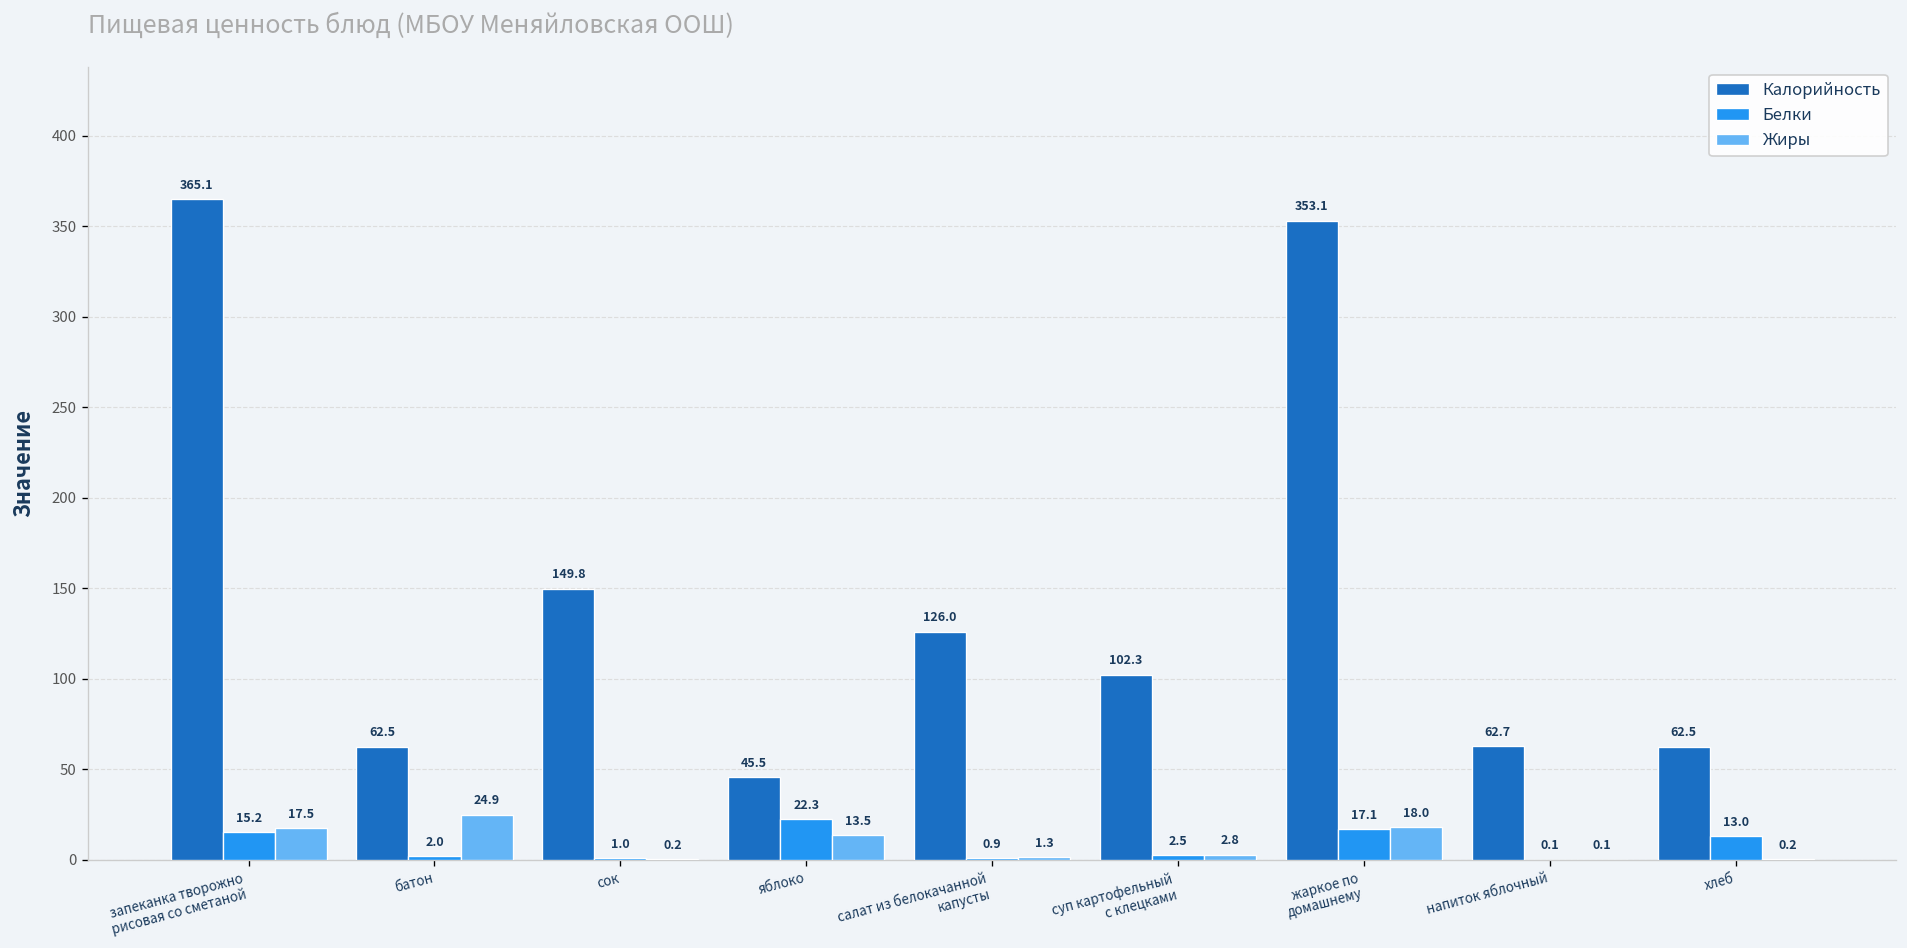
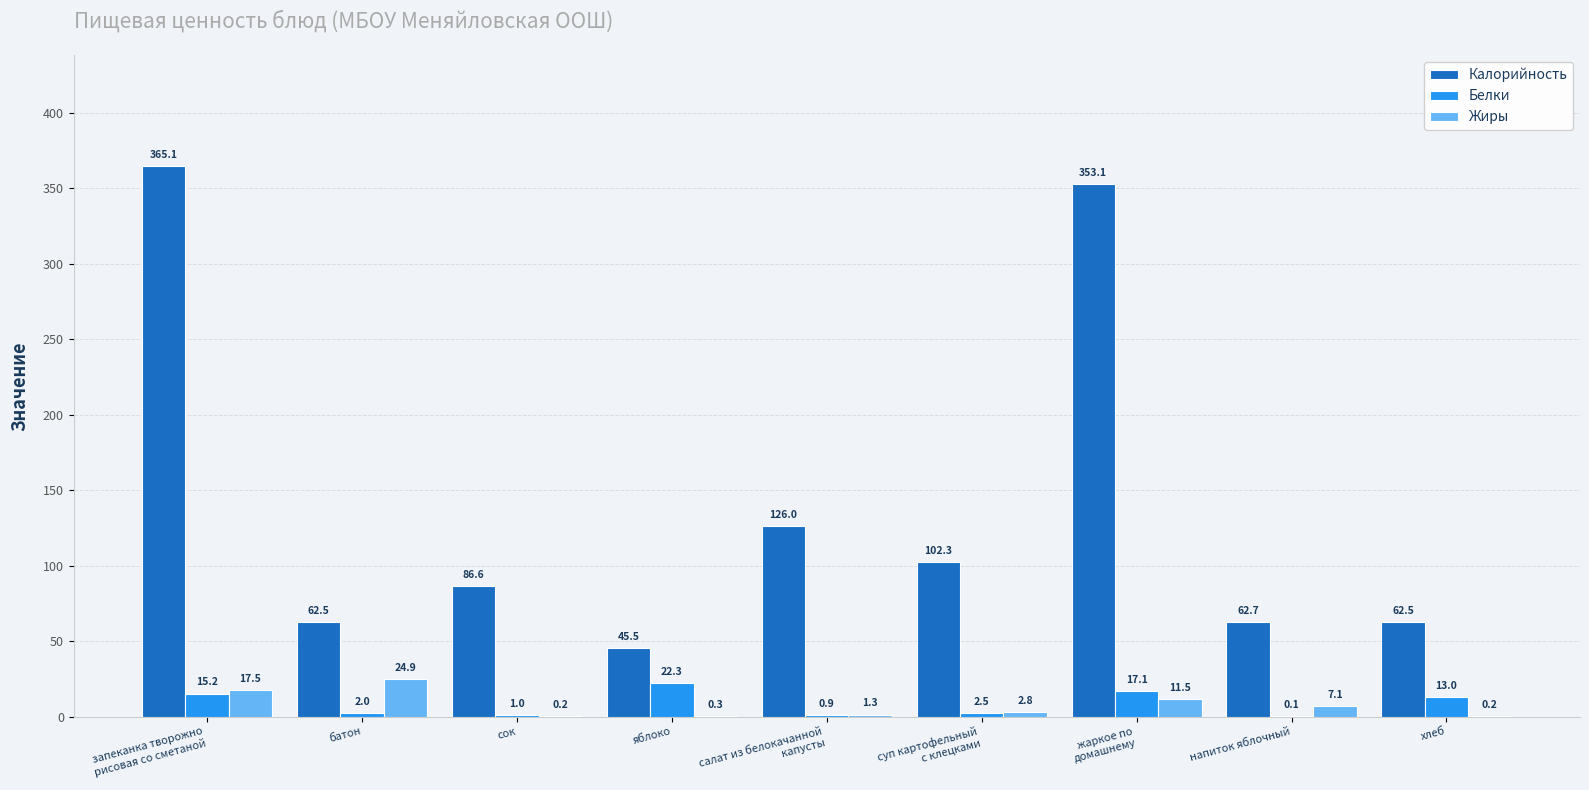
  {
    "Калорийность": {
      "запеканка творожно рисовая со сметаной": 365.1,
      "батон": 62.5,
-     "сок": 149.8,
+     "сок": 86.6,
      "яблоко": 45.5,
      "салат из белокачанной капусты": 126.0,
      "суп картофельный с клецками": 102.3,
      "жаркое по домашнему": 353.1,
      "напиток яблочный": 62.7,
      "хлеб": 62.5
    },
    "Белки": {
      "запеканка творожно рисовая со сметаной": 15.2,
      "батон": 2.0,
      "сок": 1.0,
      "яблоко": 22.3,
      "салат из белокачанной капусты": 0.9,
      "суп картофельный с клецками": 2.5,
      "жаркое по домашнему": 17.1,
      "напиток яблочный": 0.1,
      "хлеб": 13.0
    },
    "Жиры": {
      "запеканка творожно рисовая со сметаной": 17.5,
      "батон": 24.9,
      "сок": 0.2,
-     "яблоко": 13.5,
+     "яблоко": 0.3,
      "салат из белокачанной капусты": 1.3,
      "суп картофельный с клецками": 2.8,
-     "жаркое по домашнему": 18.0,
-     "напиток яблочный": 0.1,
+     "жаркое по домашнему": 11.5,
+     "напиток яблочный": 7.1,
      "хлеб": 0.2
    }
  }
